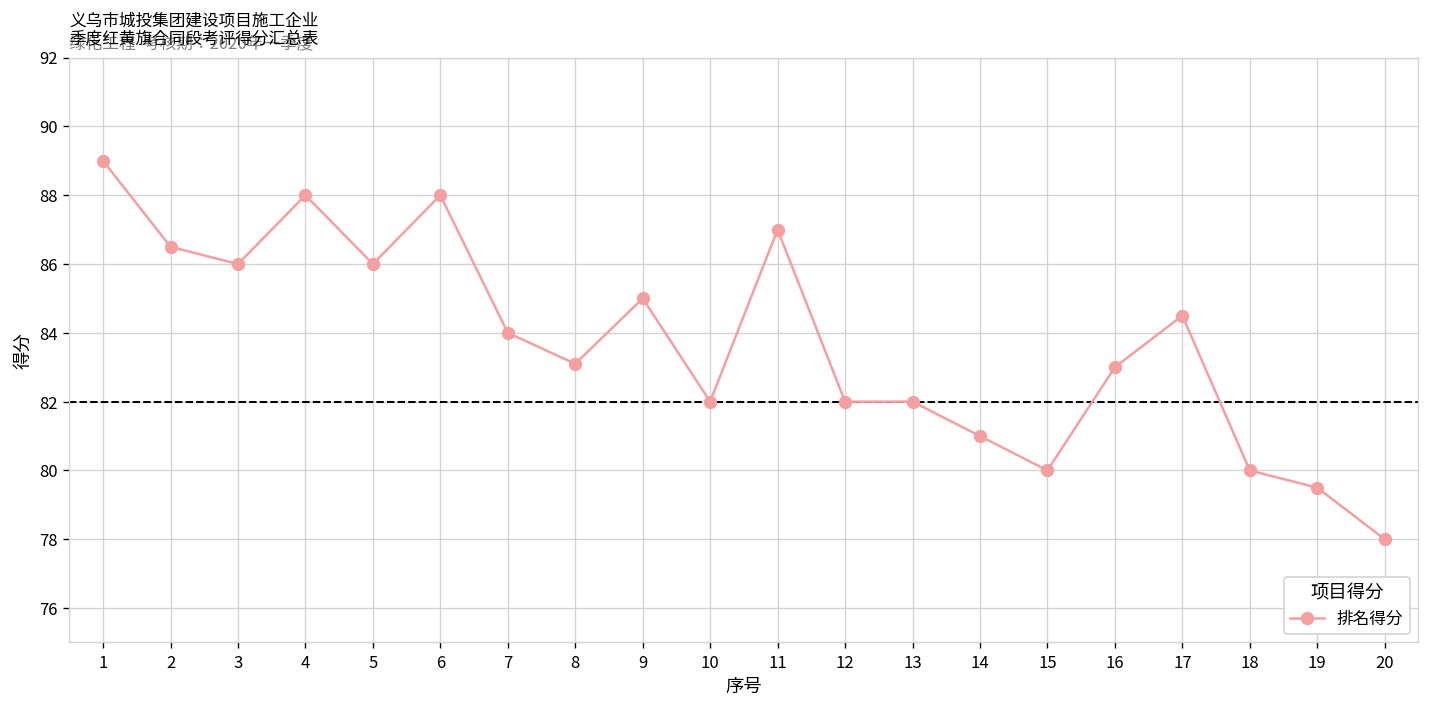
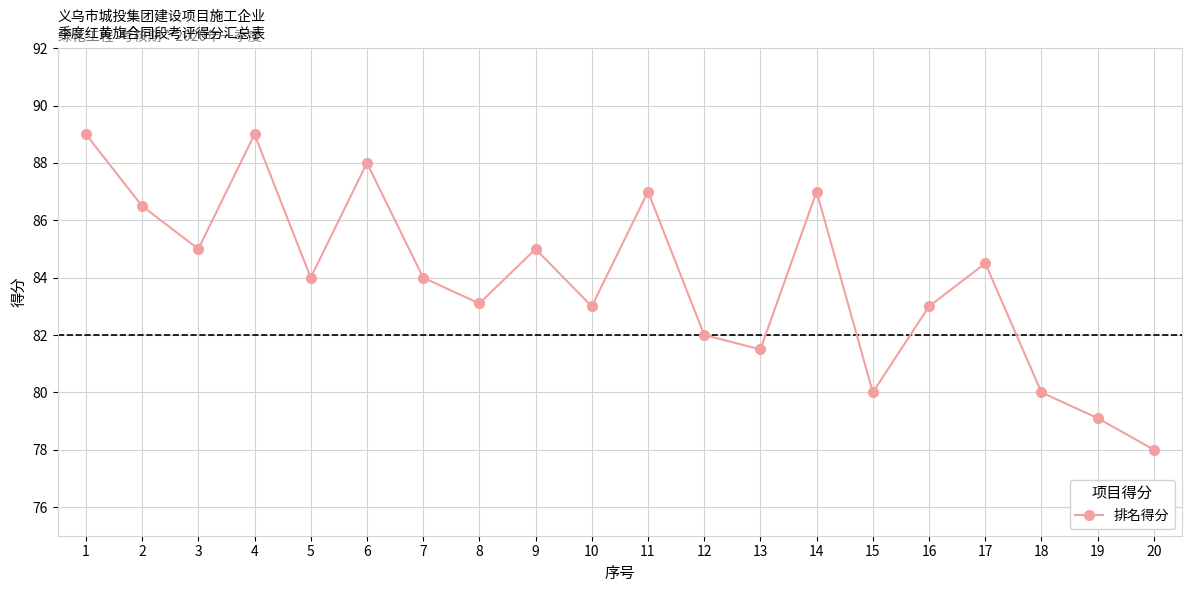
  {
    "1": 89.0,
    "2": 86.5,
-   "3": 86,
-   "4": 88,
-   "5": 86,
+   "3": 85,
+   "4": 89,
+   "5": 84,
    "6": 88.0,
    "7": 84.0,
    "8": 83.1,
    "9": 85.0,
-   "10": 82,
+   "10": 83,
    "11": 87.0,
    "12": 82.0,
-   "13": 82.0,
-   "14": 81,
+   "13": 81.5,
+   "14": 87,
    "15": 80.0,
    "16": 83.0,
    "17": 84.5,
    "18": 80.0,
-   "19": 79.5,
+   "19": 79.1,
    "20": 78.0
  }
